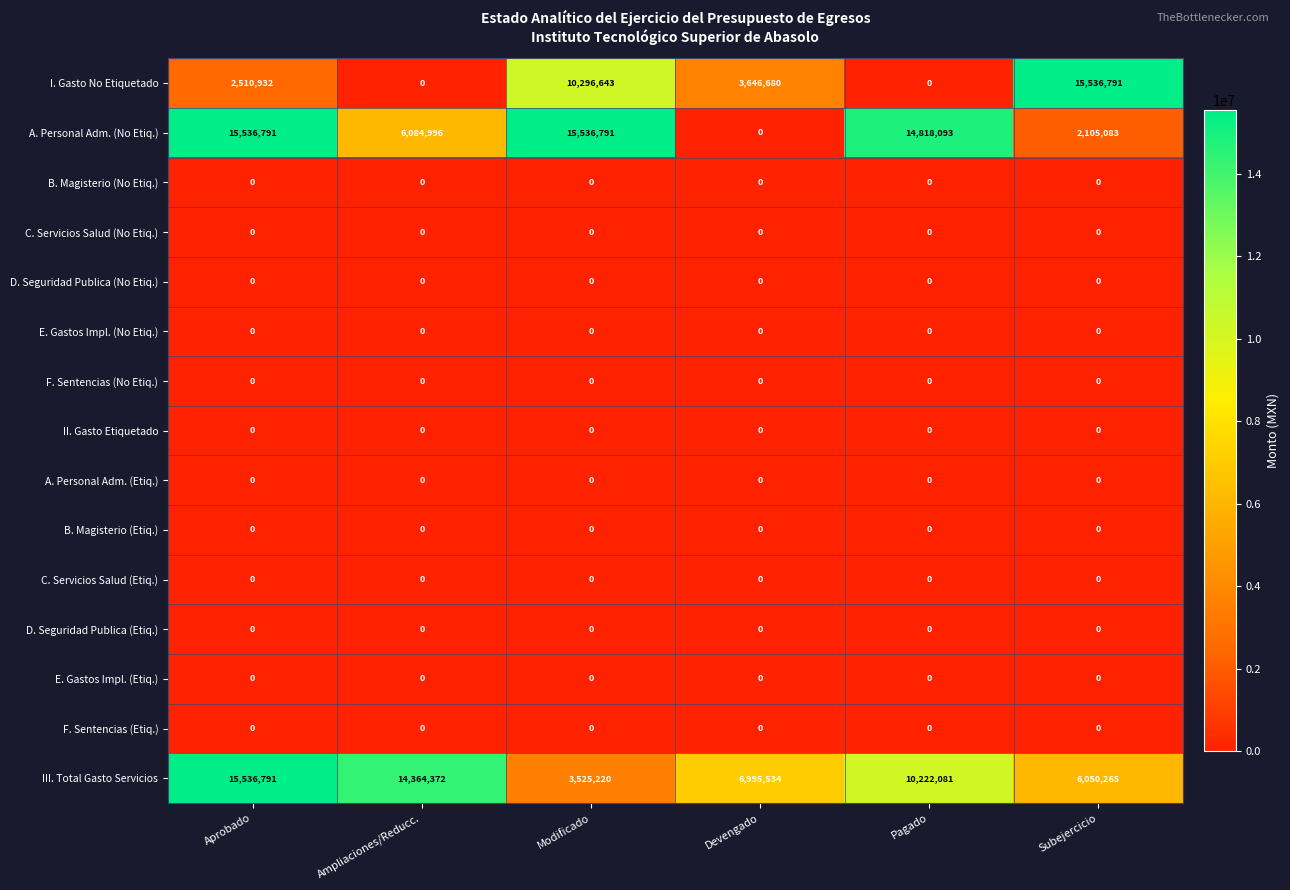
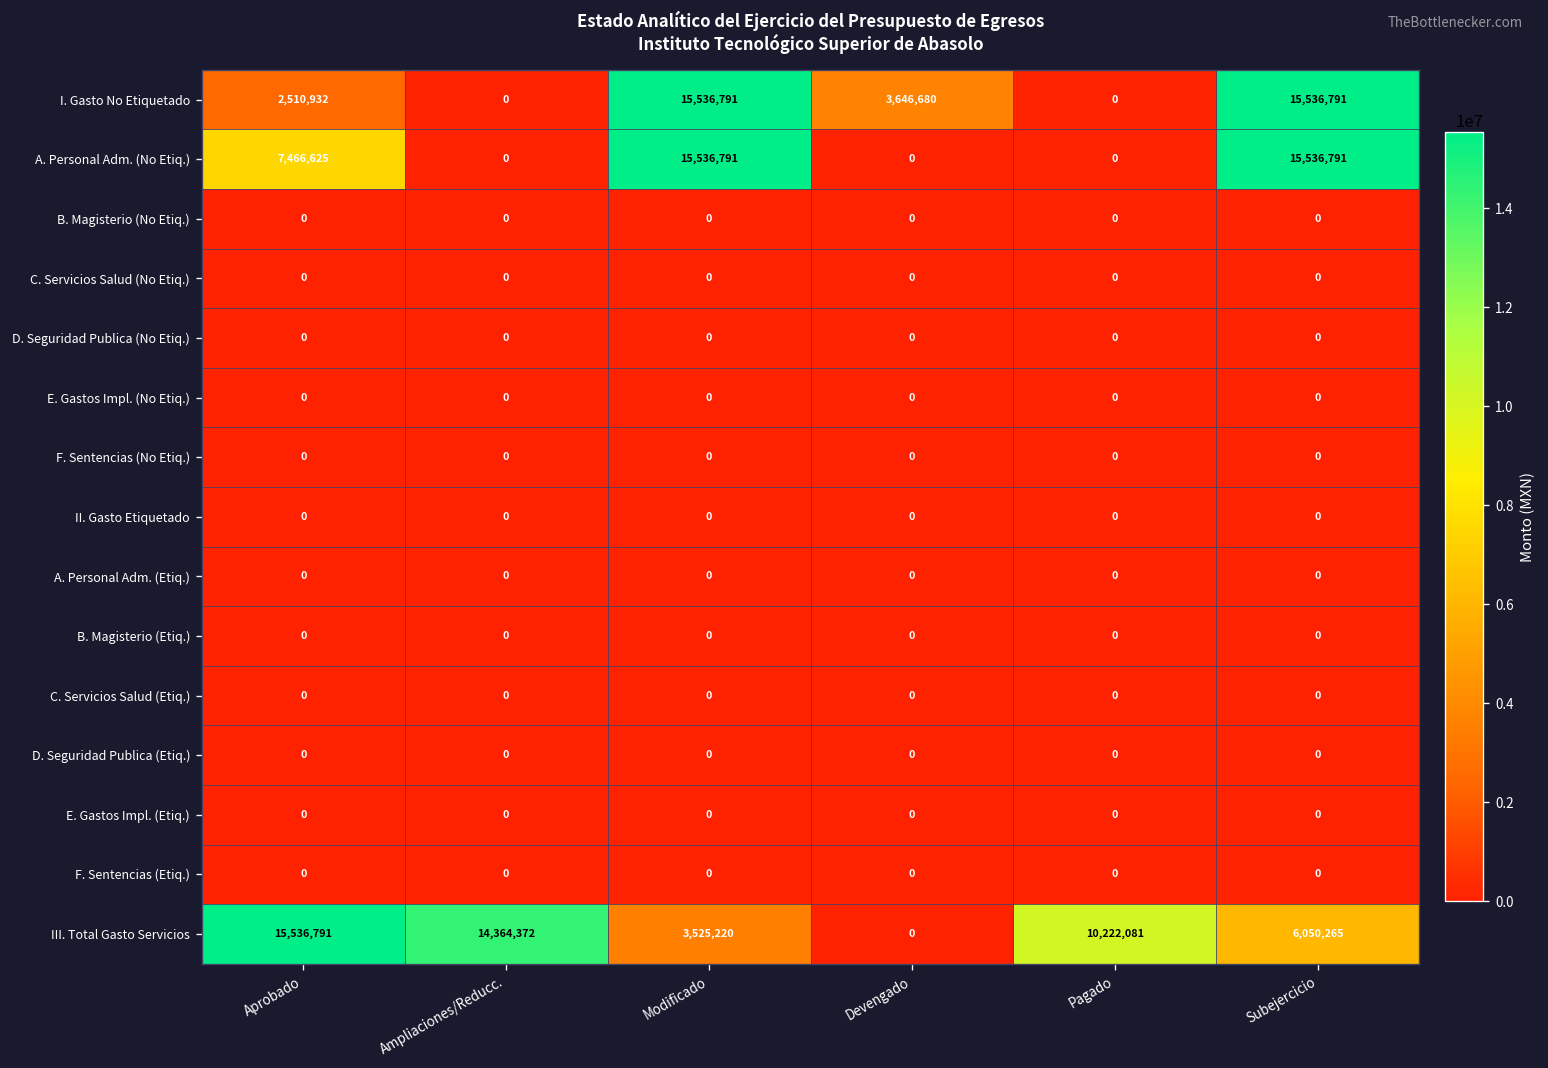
  {
    "I. Gasto No Etiquetado": {
      "Aprobado": "2,510,932",
      "Ampliaciones/Reducc.": "0",
-     "Modificado": "10,296,643",
+     "Modificado": "15,536,791",
      "Devengado": "3,646,680",
      "Pagado": "0",
      "Subejercicio": "15,536,791"
    },
    "A. Personal Adm. (No Etiq.)": {
-     "Aprobado": "15,536,791",
-     "Ampliaciones/Reducc.": "6,084,996",
+     "Aprobado": "7,466,625",
+     "Ampliaciones/Reducc.": "0",
      "Modificado": "15,536,791",
      "Devengado": "0",
-     "Pagado": "14,818,093",
-     "Subejercicio": "2,105,083"
+     "Pagado": "0",
+     "Subejercicio": "15,536,791"
    },
    "B. Magisterio (No Etiq.)": {
      "Aprobado": "0",
      "Ampliaciones/Reducc.": "0",
      "Modificado": "0",
      "Devengado": "0",
      "Pagado": "0",
      "Subejercicio": "0"
    },
    "C. Servicios Salud (No Etiq.)": {
      "Aprobado": "0",
      "Ampliaciones/Reducc.": "0",
      "Modificado": "0",
      "Devengado": "0",
      "Pagado": "0",
      "Subejercicio": "0"
    },
    "D. Seguridad Publica (No Etiq.)": {
      "Aprobado": "0",
      "Ampliaciones/Reducc.": "0",
      "Modificado": "0",
      "Devengado": "0",
      "Pagado": "0",
      "Subejercicio": "0"
    },
    "E. Gastos Impl. (No Etiq.)": {
      "Aprobado": "0",
      "Ampliaciones/Reducc.": "0",
      "Modificado": "0",
      "Devengado": "0",
      "Pagado": "0",
      "Subejercicio": "0"
    },
    "F. Sentencias (No Etiq.)": {
      "Aprobado": "0",
      "Ampliaciones/Reducc.": "0",
      "Modificado": "0",
      "Devengado": "0",
      "Pagado": "0",
      "Subejercicio": "0"
    },
    "II. Gasto Etiquetado": {
      "Aprobado": "0",
      "Ampliaciones/Reducc.": "0",
      "Modificado": "0",
      "Devengado": "0",
      "Pagado": "0",
      "Subejercicio": "0"
    },
    "A. Personal Adm. (Etiq.)": {
      "Aprobado": "0",
      "Ampliaciones/Reducc.": "0",
      "Modificado": "0",
      "Devengado": "0",
      "Pagado": "0",
      "Subejercicio": "0"
    },
    "B. Magisterio (Etiq.)": {
      "Aprobado": "0",
      "Ampliaciones/Reducc.": "0",
      "Modificado": "0",
      "Devengado": "0",
      "Pagado": "0",
      "Subejercicio": "0"
    },
    "C. Servicios Salud (Etiq.)": {
      "Aprobado": "0",
      "Ampliaciones/Reducc.": "0",
      "Modificado": "0",
      "Devengado": "0",
      "Pagado": "0",
      "Subejercicio": "0"
    },
    "D. Seguridad Publica (Etiq.)": {
      "Aprobado": "0",
      "Ampliaciones/Reducc.": "0",
      "Modificado": "0",
      "Devengado": "0",
      "Pagado": "0",
      "Subejercicio": "0"
    },
    "E. Gastos Impl. (Etiq.)": {
      "Aprobado": "0",
      "Ampliaciones/Reducc.": "0",
      "Modificado": "0",
      "Devengado": "0",
      "Pagado": "0",
      "Subejercicio": "0"
    },
    "F. Sentencias (Etiq.)": {
      "Aprobado": "0",
      "Ampliaciones/Reducc.": "0",
      "Modificado": "0",
      "Devengado": "0",
      "Pagado": "0",
      "Subejercicio": "0"
    },
    "III. Total Gasto Servicios": {
      "Aprobado": "15,536,791",
      "Ampliaciones/Reducc.": "14,364,372",
      "Modificado": "3,525,220",
-     "Devengado": "6,995,534",
+     "Devengado": "0",
      "Pagado": "10,222,081",
      "Subejercicio": "6,050,265"
    }
  }
